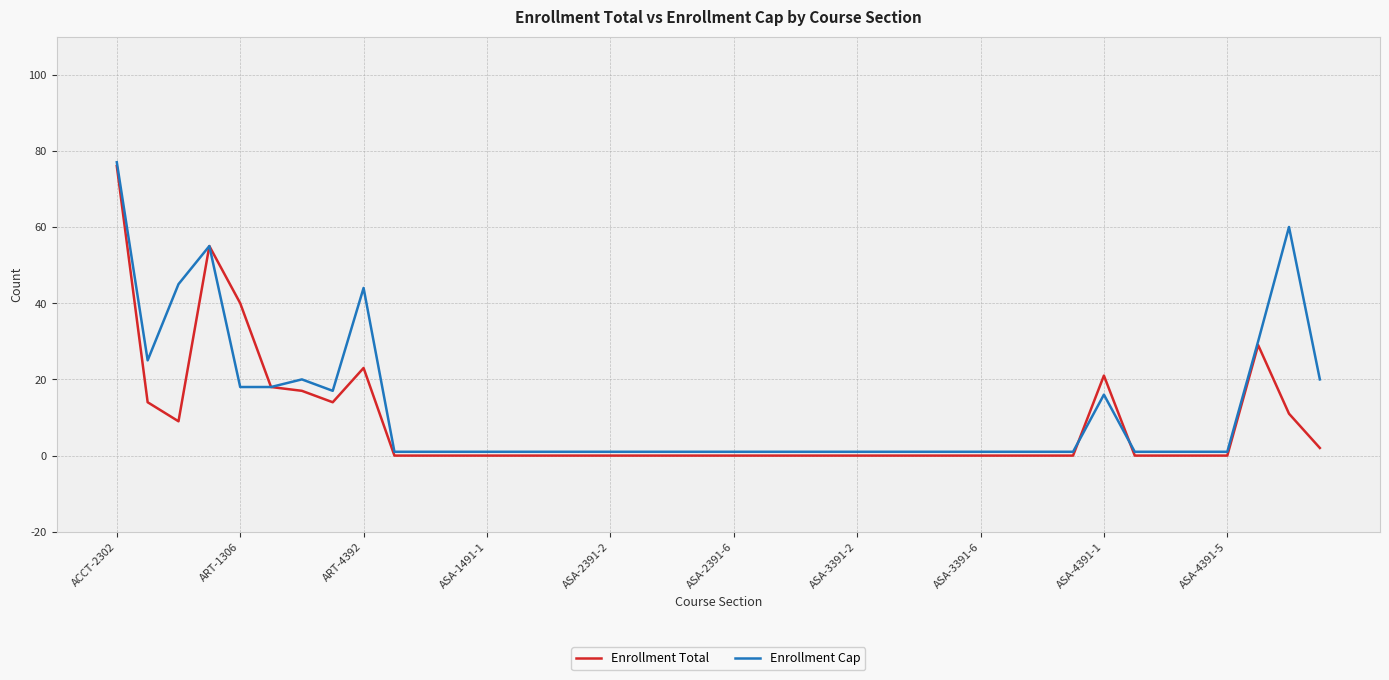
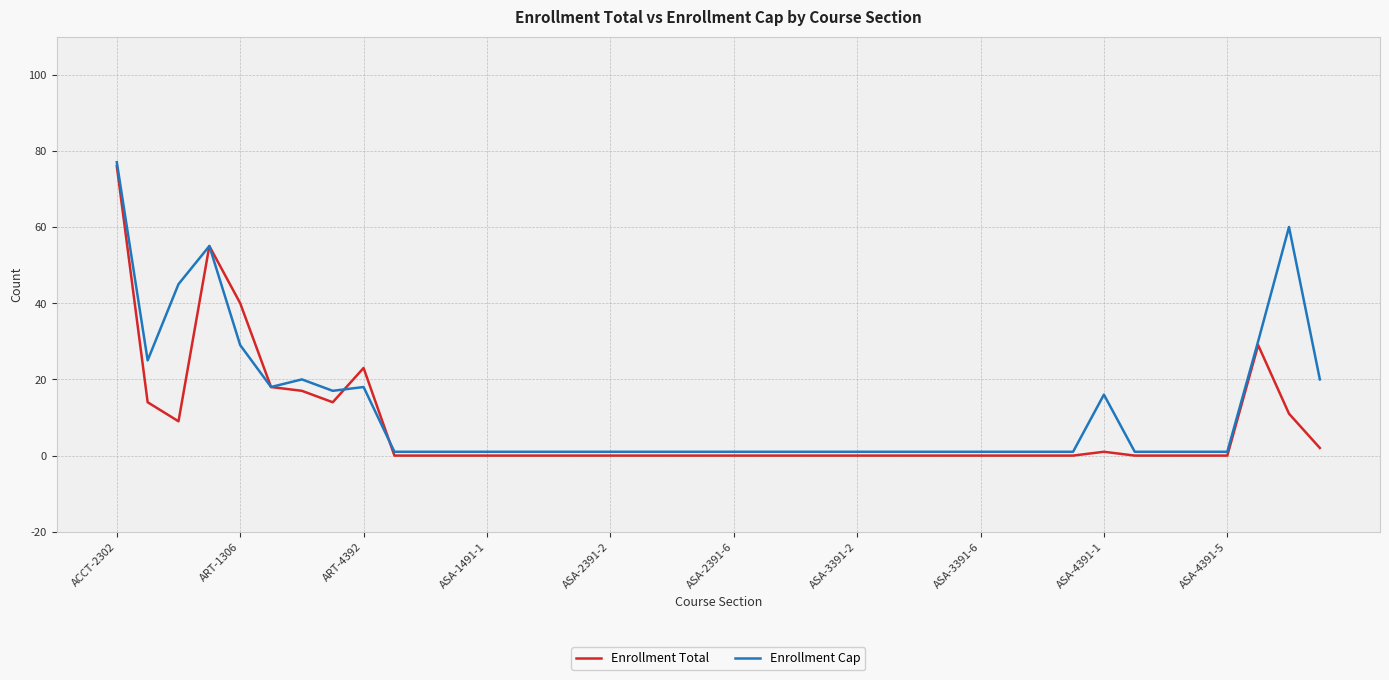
  {
    "Enrollment Total": {
      "ACCT-2302": 76,
      "ART-1306": 40,
      "ART-4392": 23,
      "ASA-1491-1": 0,
      "ASA-2391-2": 0,
      "ASA-2391-6": 0,
      "ASA-3391-2": 0,
      "ASA-3391-6": 0,
-     "ASA-4391-1": 21,
+     "ASA-4391-1": 1,
      "ASA-4391-5": 0
    },
    "Enrollment Cap": {
      "ACCT-2302": 77,
-     "ART-1306": 18,
-     "ART-4392": 44,
+     "ART-1306": 29,
+     "ART-4392": 18,
      "ASA-1491-1": 1,
      "ASA-2391-2": 1,
      "ASA-2391-6": 1,
      "ASA-3391-2": 1,
      "ASA-3391-6": 1,
      "ASA-4391-1": 16,
      "ASA-4391-5": 1
    }
  }
